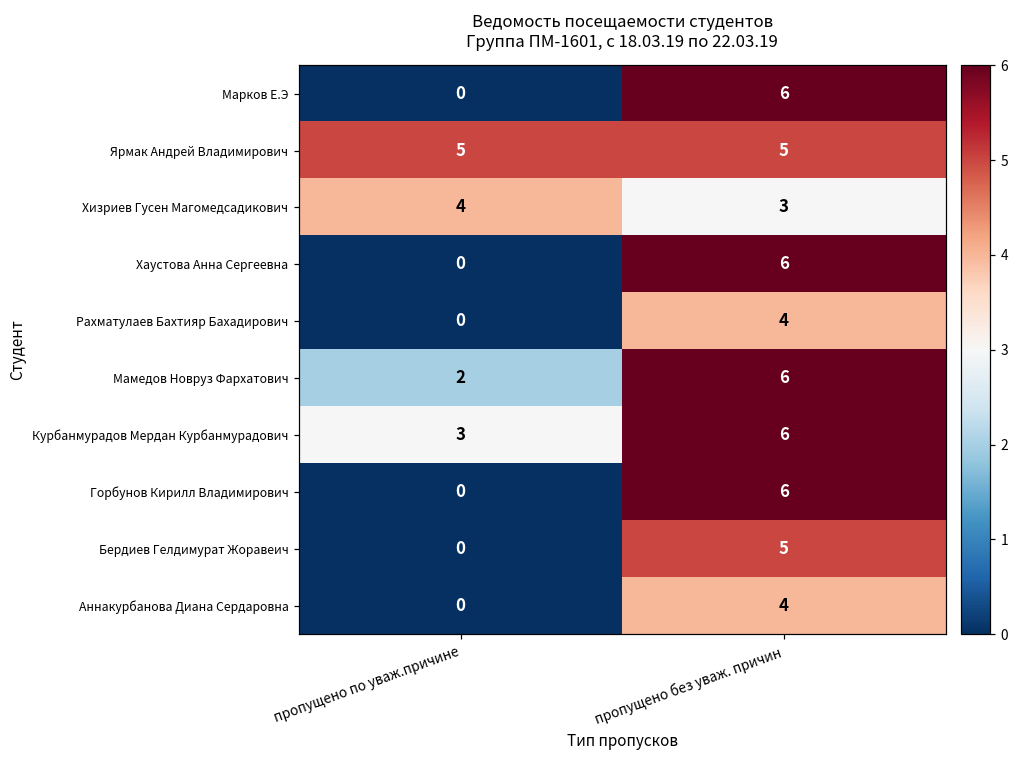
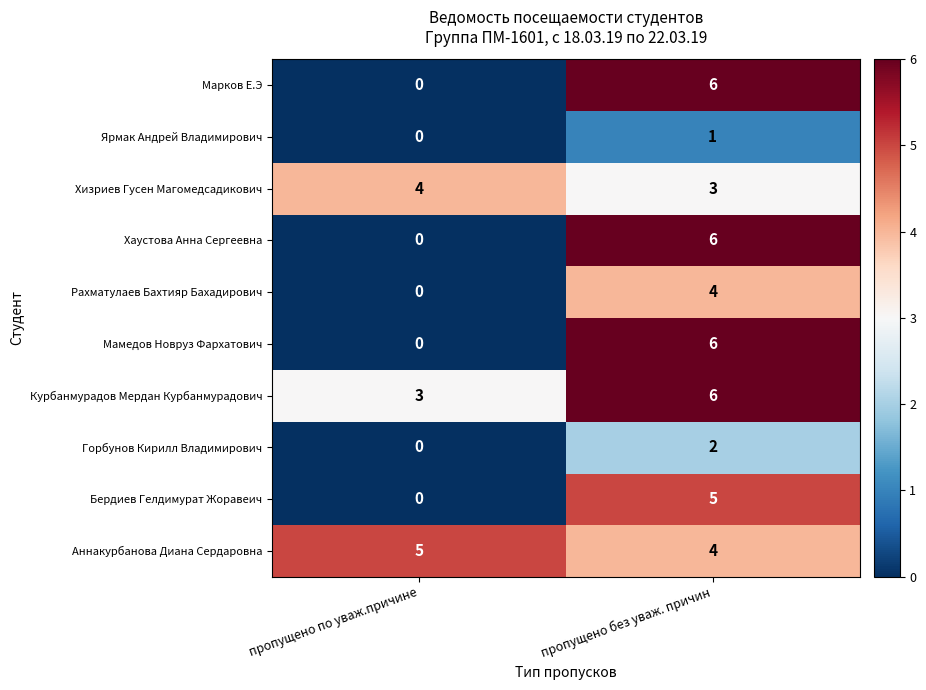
  {
    "Марков Е.Э": {
      "пропущено по уваж.причине": 0,
      "пропущено без уваж. причин": 6
    },
    "Ярмак Андрей Владимирович": {
-     "пропущено по уваж.причине": 5,
-     "пропущено без уваж. причин": 5
+     "пропущено по уваж.причине": 0,
+     "пропущено без уваж. причин": 1
    },
    "Хизриев Гусен Магомедсадикович": {
      "пропущено по уваж.причине": 4,
      "пропущено без уваж. причин": 3
    },
    "Хаустова Анна Сергеевна": {
      "пропущено по уваж.причине": 0,
      "пропущено без уваж. причин": 6
    },
    "Рахматулаев Бахтияр Бахадирович": {
      "пропущено по уваж.причине": 0,
      "пропущено без уваж. причин": 4
    },
    "Мамедов Новруз Фархатович": {
-     "пропущено по уваж.причине": 2,
+     "пропущено по уваж.причине": 0,
      "пропущено без уваж. причин": 6
    },
    "Курбанмурадов Мердан Курбанмурадович": {
      "пропущено по уваж.причине": 3,
      "пропущено без уваж. причин": 6
    },
    "Горбунов Кирилл Владимирович": {
      "пропущено по уваж.причине": 0,
-     "пропущено без уваж. причин": 6
+     "пропущено без уваж. причин": 2
    },
    "Бердиев Гелдимурат Жоравеич": {
      "пропущено по уваж.причине": 0,
      "пропущено без уваж. причин": 5
    },
    "Аннакурбанова Диана Сердаровна": {
-     "пропущено по уваж.причине": 0,
+     "пропущено по уваж.причине": 5,
      "пропущено без уваж. причин": 4
    }
  }
